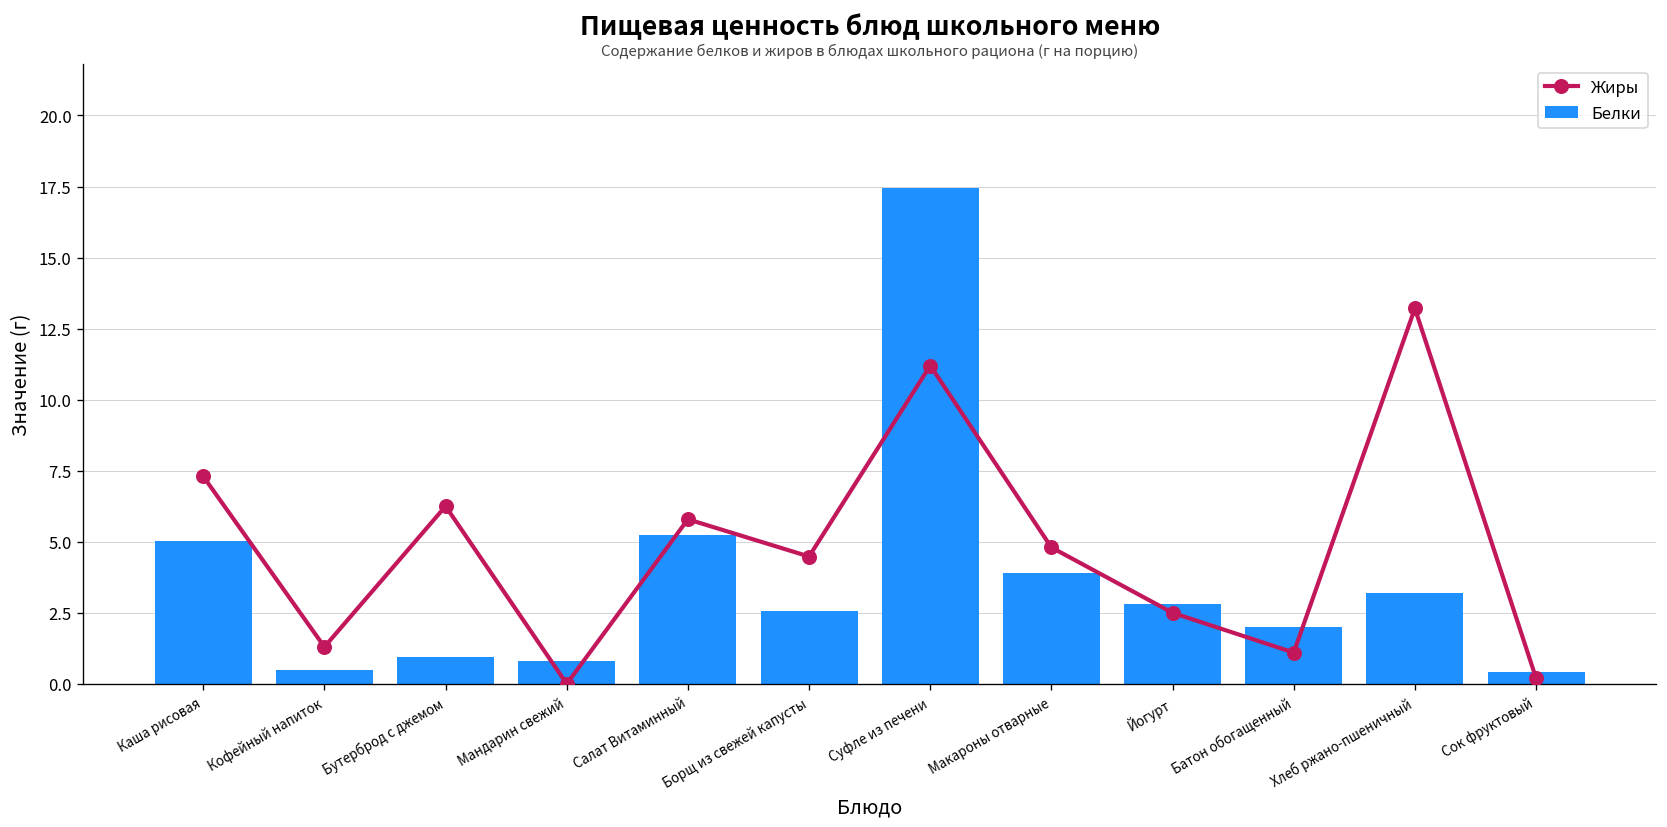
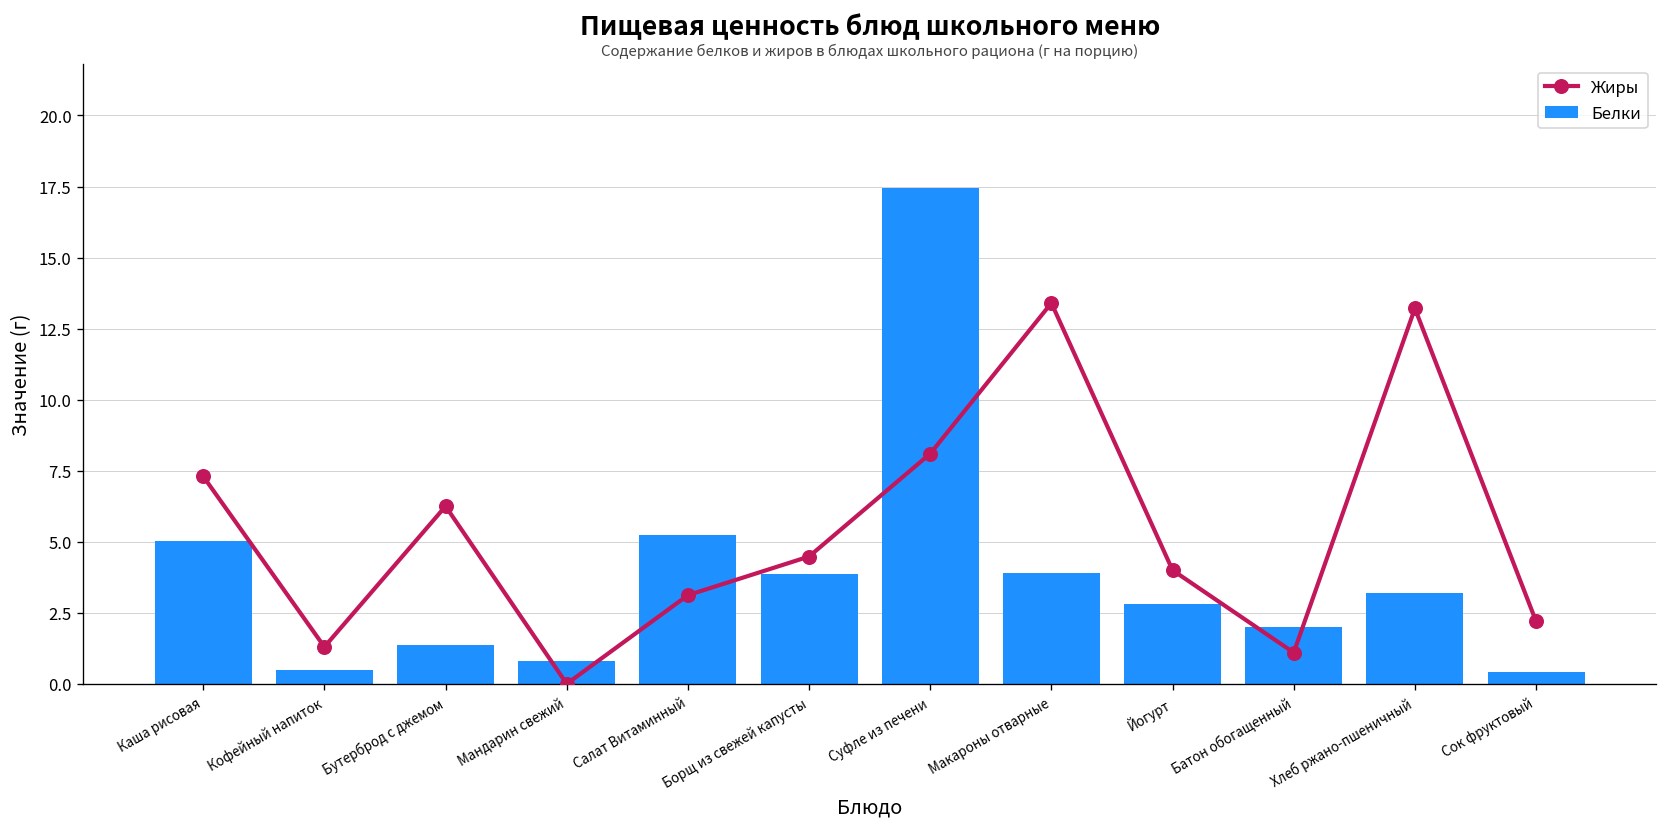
  {
    "Жиры": {
      "Каша рисовая": 7.3,
      "Кофейный напиток": 1.3,
      "Бутерброд с джемом": 6.3,
      "Мандарин свежий": 0.0,
-     "Салат Витаминный": 5.8,
+     "Салат Витаминный": 3.1,
      "Борщ из свежей капусты": 4.5,
-     "Суфле из печени": 11.2,
-     "Макароны отварные": 4.8,
-     "Йогурт": 2.5,
+     "Суфле из печени": 8.1,
+     "Макароны отварные": 13.4,
+     "Йогурт": 4.0,
      "Батон обогащенный": 1.1,
      "Хлеб ржано-пшеничный": 13.2,
-     "Сок фруктовый": 0.2
+     "Сок фруктовый": 2.2
    },
    "Белки": {
      "Каша рисовая": 5.0,
      "Кофейный напиток": 0.5,
-     "Бутерброд с джемом": 0.9,
+     "Бутерброд с джемом": 1.4,
      "Мандарин свежий": 0.8,
      "Салат Витаминный": 5.2,
-     "Борщ из свежей капусты": 2.6,
+     "Борщ из свежей капусты": 3.9,
      "Суфле из печени": 17.4,
      "Макароны отварные": 3.9,
      "Йогурт": 2.8,
      "Батон обогащенный": 2.0,
      "Хлеб ржано-пшеничный": 3.2,
      "Сок фруктовый": 0.4
    }
  }
